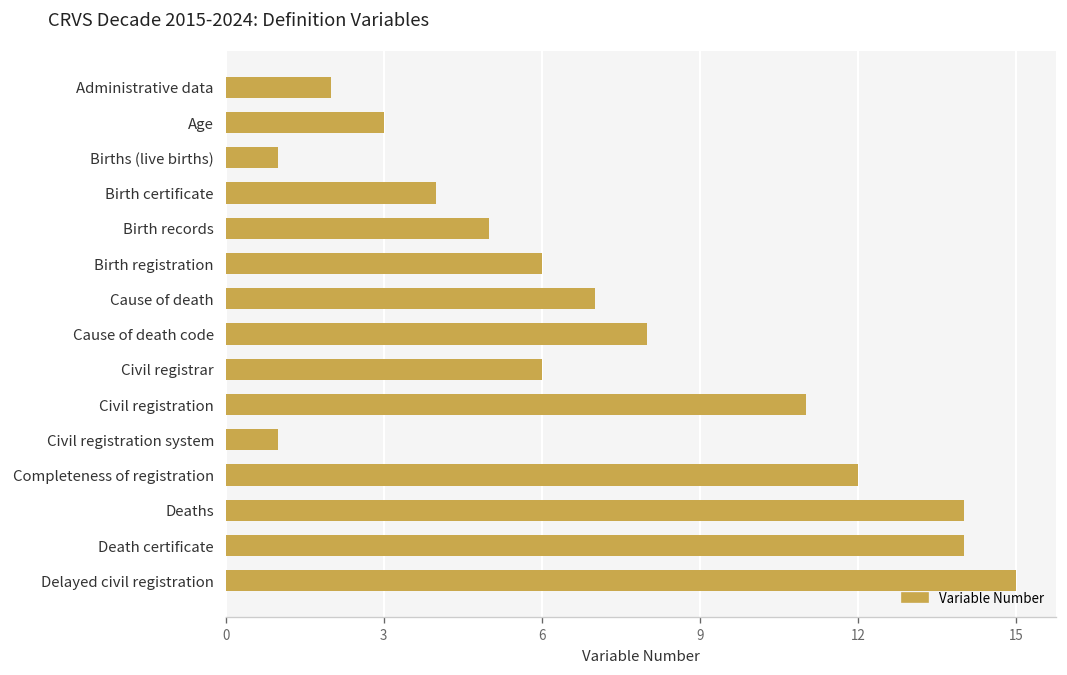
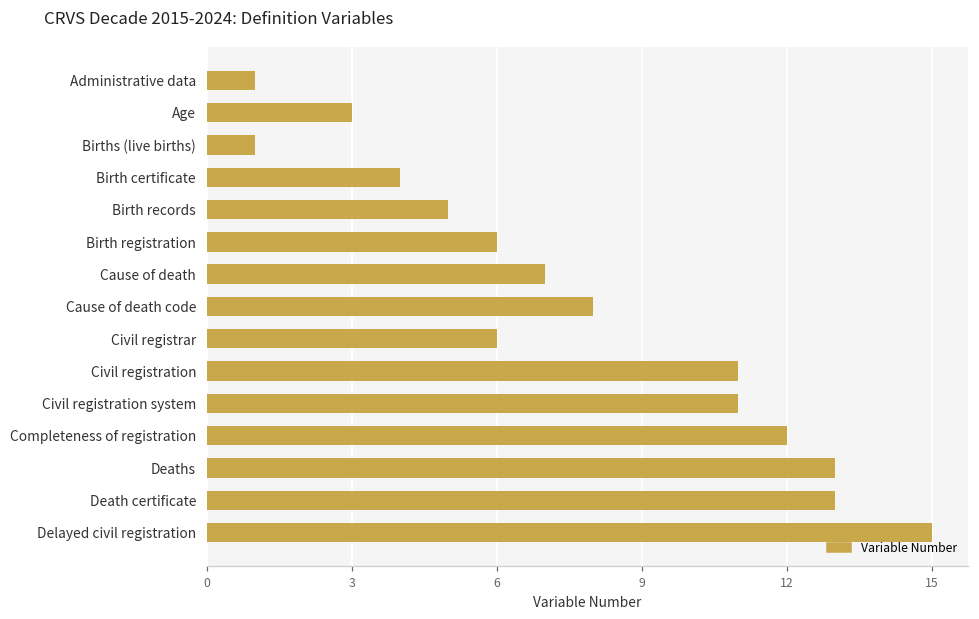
  {
-   "Administrative data": 2,
+   "Administrative data": 1,
    "Age": 3,
    "Births (live births)": 1,
    "Birth certificate": 4,
    "Birth records": 5,
    "Birth registration": 6,
    "Cause of death": 7,
    "Cause of death code": 8,
    "Civil registrar": 6,
    "Civil registration": 11,
-   "Civil registration system": 1,
+   "Civil registration system": 11,
    "Completeness of registration": 12,
-   "Deaths": 14,
-   "Death certificate": 14,
+   "Deaths": 13,
+   "Death certificate": 13,
    "Delayed civil registration": 15
  }
